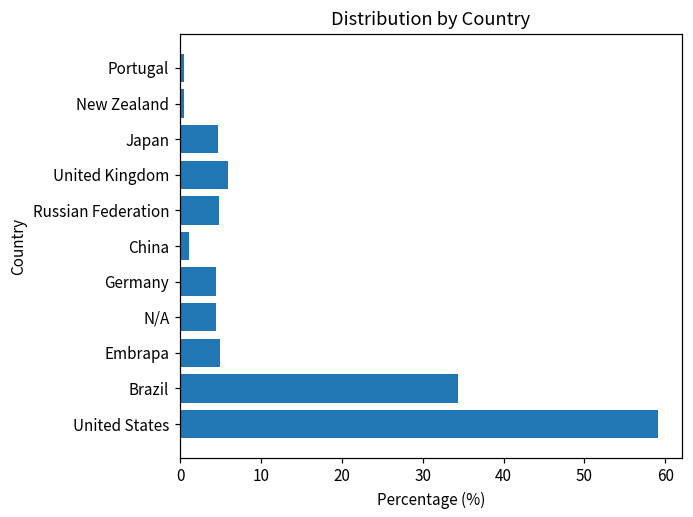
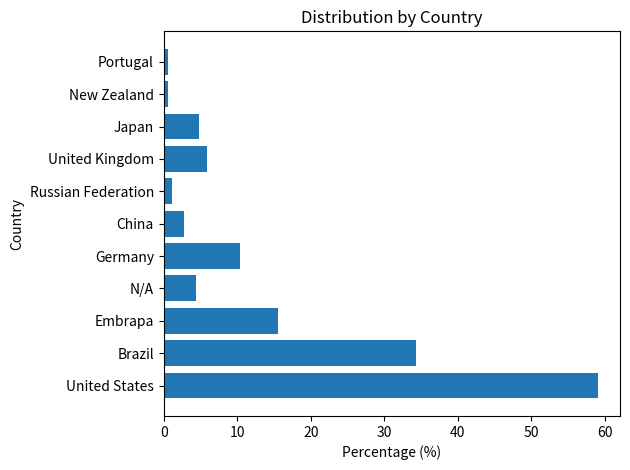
  {
    "Portugal": 1,
    "New Zealand": 1,
    "Japan": 5,
    "United Kingdom": 6,
-   "Russian Federation": 5,
-   "China": 1,
-   "Germany": 4,
+   "Russian Federation": 1,
+   "China": 3,
+   "Germany": 10,
    "N/A": 4,
-   "Embrapa": 5,
+   "Embrapa": 16,
    "Brazil": 34,
    "United States": 59
  }
